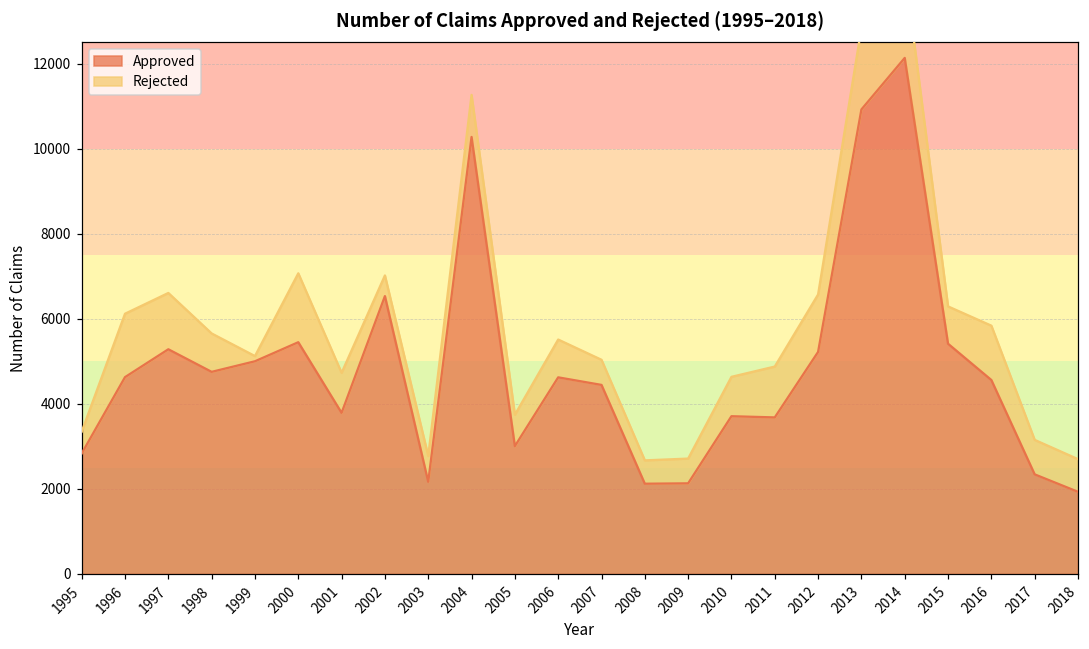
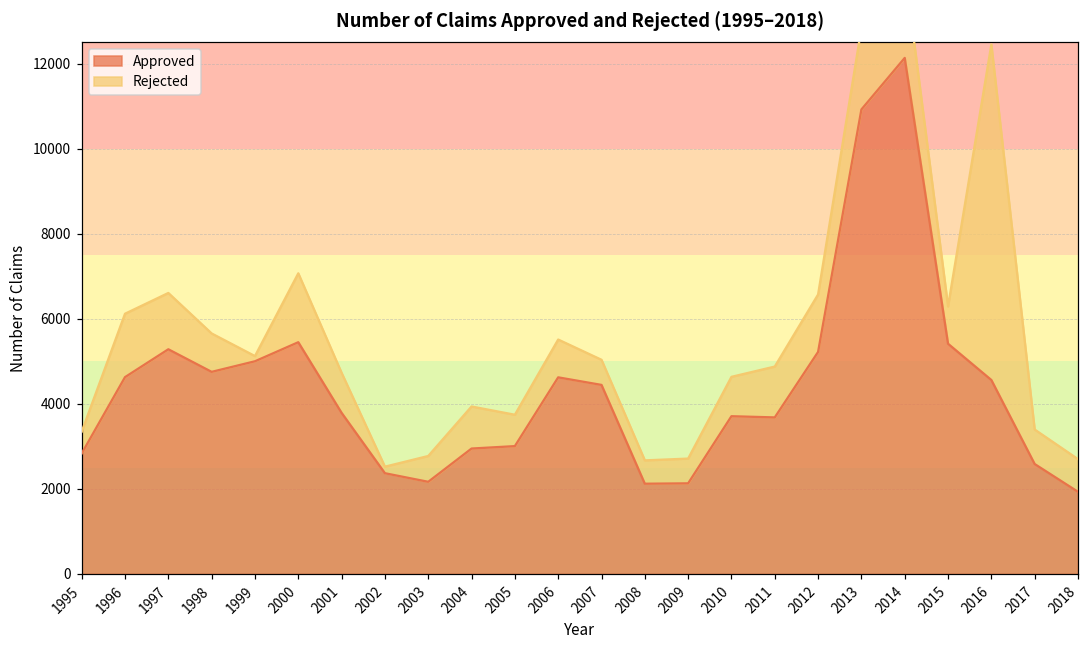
  {
    "Approved": {
      "1995": 2800,
      "1996": 4600,
      "1997": 5300,
      "1998": 4800,
      "1999": 5000,
      "2000": 5400,
      "2001": 3800,
-     "2002": 6500,
+     "2002": 2400,
      "2003": 2200,
-     "2004": 10300,
+     "2004": 2900,
      "2005": 3000,
      "2006": 4600,
      "2007": 4400,
      "2008": 2100,
      "2009": 2100,
      "2010": 3700,
      "2011": 3700,
      "2012": 5200,
      "2013": 10900,
      "2014": 12100,
      "2015": 5400,
      "2016": 4600,
-     "2017": 2300,
+     "2017": 2600,
      "2018": 1900
    },
    "Rejected": {
      "1995": 500,
      "1996": 1500,
      "1997": 1300,
      "1998": 900,
      "1999": 100,
      "2000": 1600,
      "2001": 900,
-     "2002": 500,
+     "2002": 200,
      "2003": 600,
      "2004": 1000,
      "2005": 700,
      "2006": 900,
      "2007": 600,
      "2008": 500,
      "2009": 600,
      "2010": 900,
      "2011": 1200,
      "2012": 1400,
      "2015": 900,
-     "2016": 1300,
+     "2016": 7900,
      "2017": 800,
      "2018": 800
    }
  }
